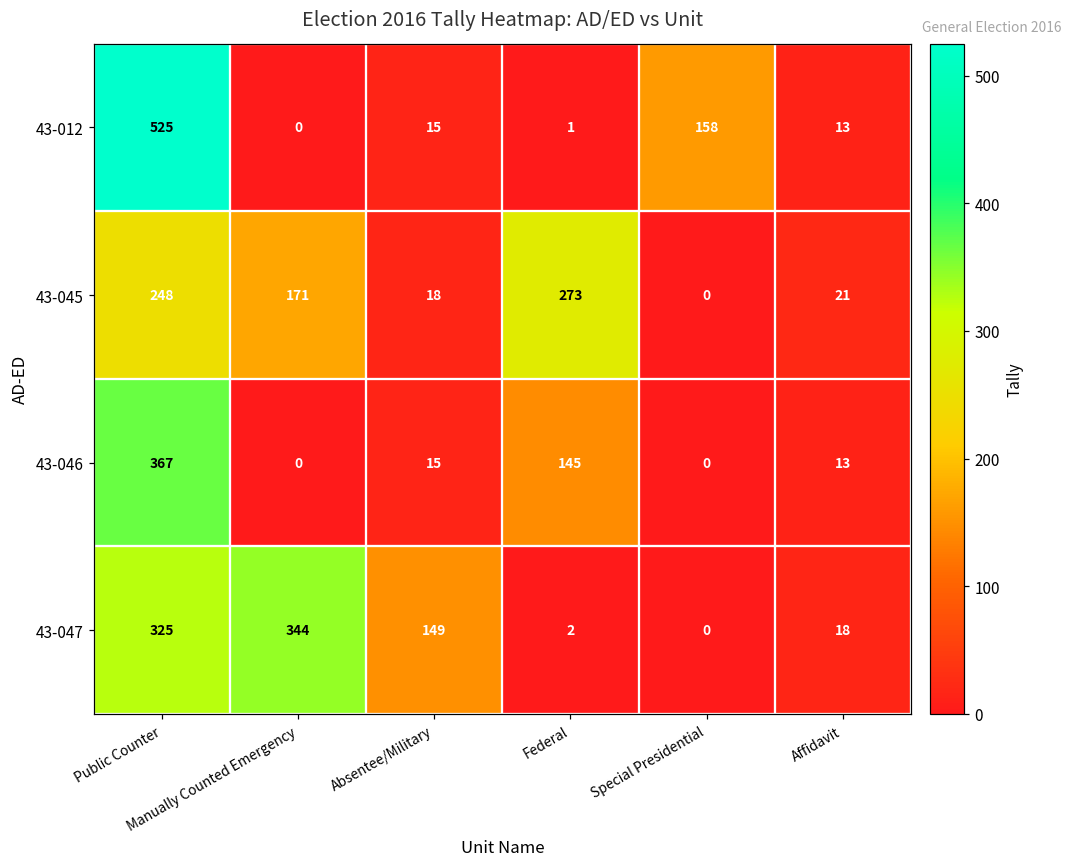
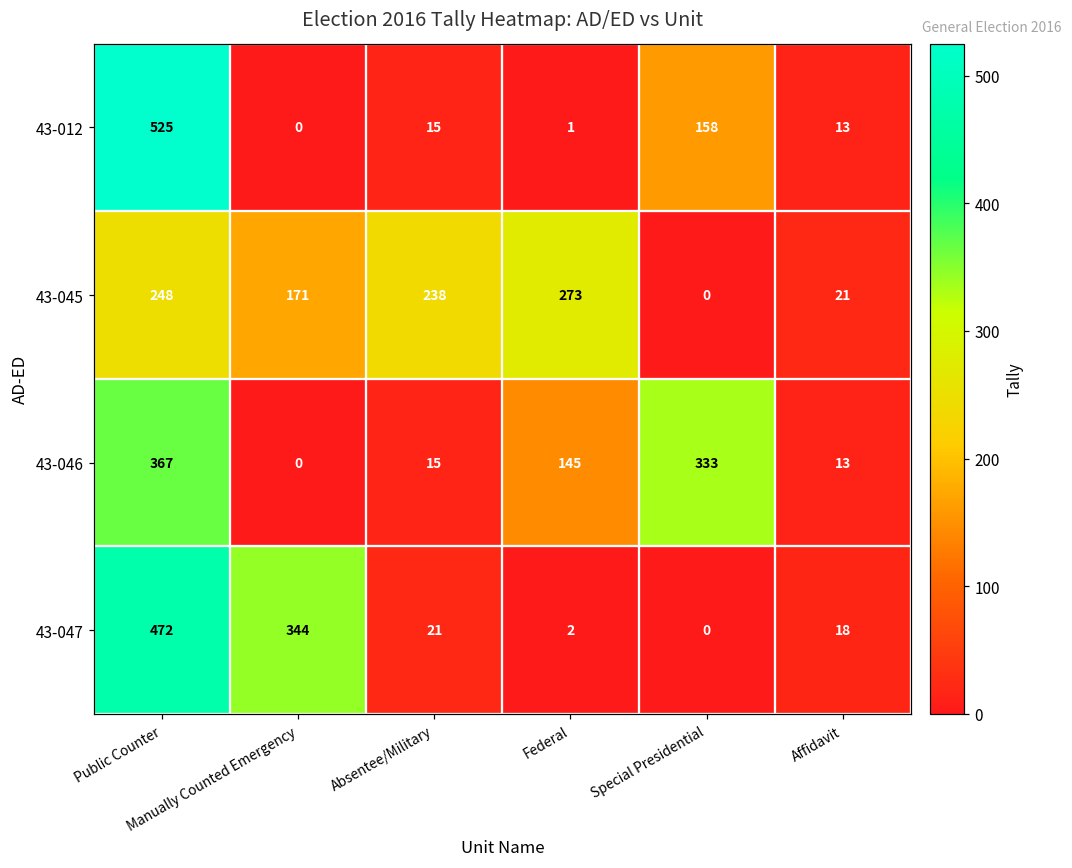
  {
    "43-012": {
      "Public Counter": 525,
      "Manually Counted Emergency": 0,
      "Absentee/Military": 15,
      "Federal": 1,
      "Special Presidential": 158,
      "Affidavit": 13
    },
    "43-045": {
      "Public Counter": 248,
      "Manually Counted Emergency": 171,
-     "Absentee/Military": 18,
+     "Absentee/Military": 238,
      "Federal": 273,
      "Special Presidential": 0,
      "Affidavit": 21
    },
    "43-046": {
      "Public Counter": 367,
      "Manually Counted Emergency": 0,
      "Absentee/Military": 15,
      "Federal": 145,
-     "Special Presidential": 0,
+     "Special Presidential": 333,
      "Affidavit": 13
    },
    "43-047": {
-     "Public Counter": 325,
+     "Public Counter": 472,
      "Manually Counted Emergency": 344,
-     "Absentee/Military": 149,
+     "Absentee/Military": 21,
      "Federal": 2,
      "Special Presidential": 0,
      "Affidavit": 18
    }
  }
